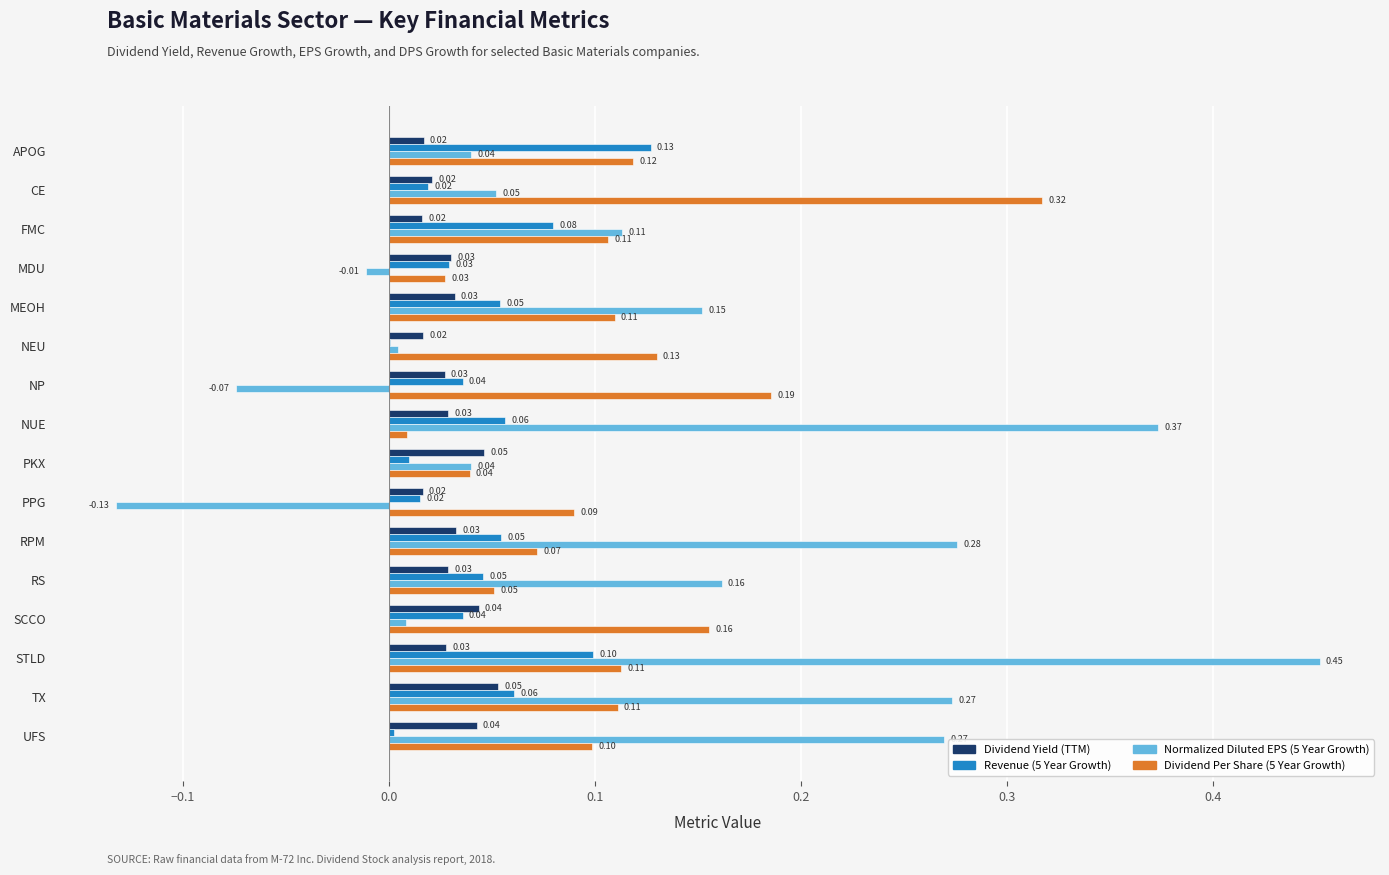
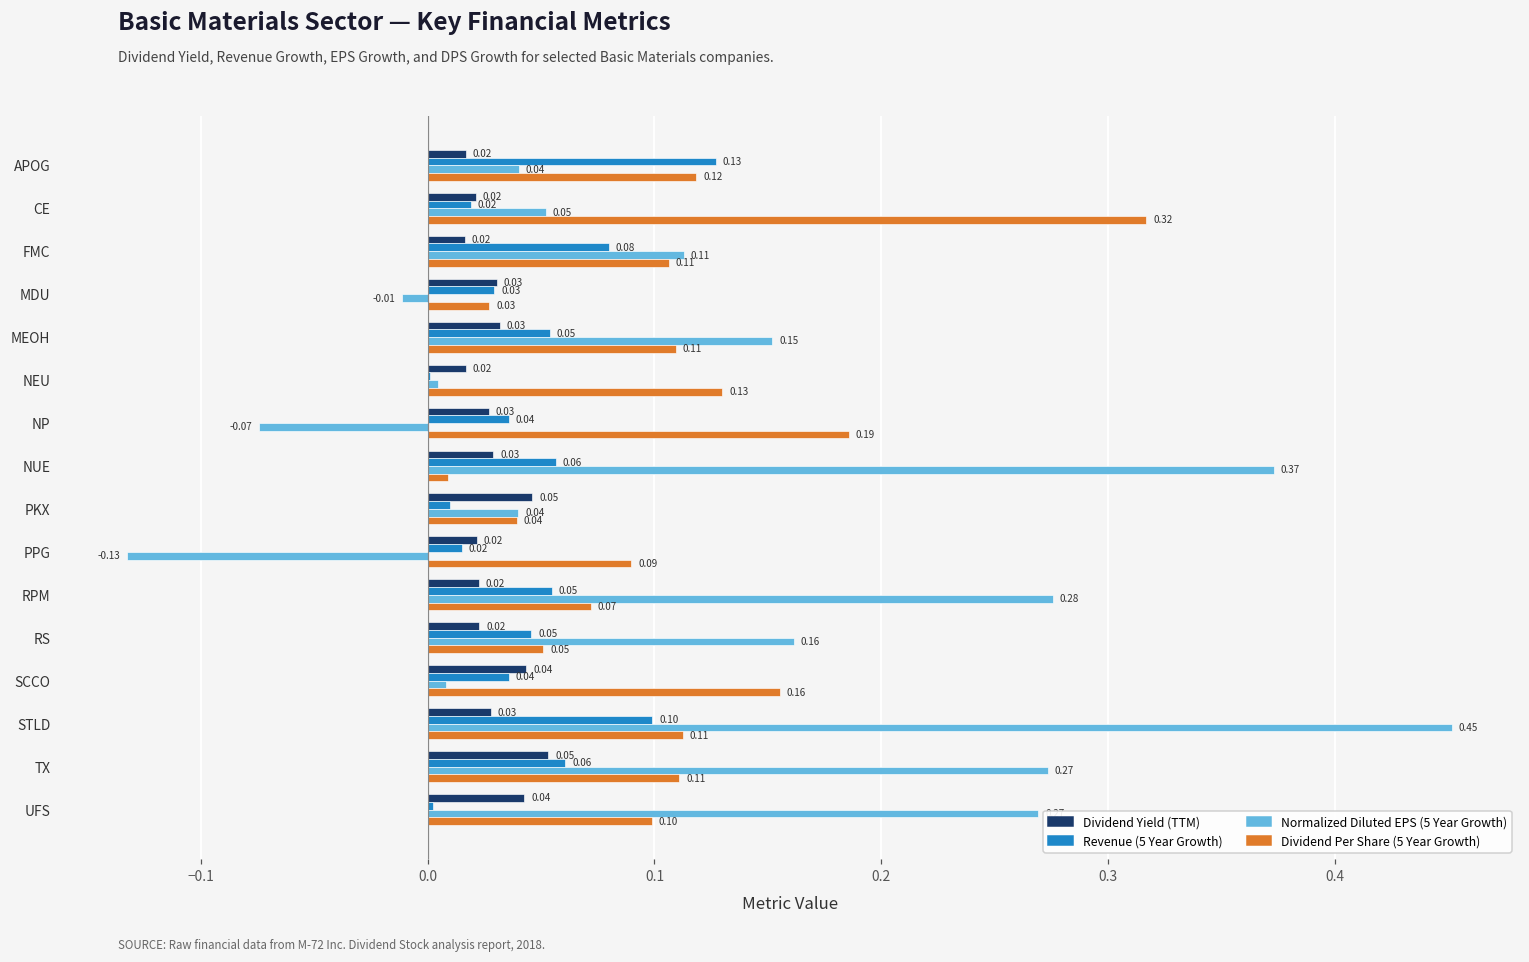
  {
    "Dividend Yield (TTM)": {
      "APOG": 0.02,
      "FMC": 0.02,
      "MEOH": 0.03,
      "NEU": 0.02,
      "NP": 0.03,
      "NUE": 0.03,
      "PKX": 0.05,
-     "PPG": 0.016,
-     "RPM": 0.03,
-     "RS": 0.03,
+     "PPG": 0.022,
+     "RPM": 0.02,
+     "RS": 0.02,
      "SCCO": 0.04,
      "STLD": 0.03,
      "TX": 0.05,
      "UFS": 0.04
    },
    "Revenue (5 Year Growth)": {
      "APOG": 0.13,
      "FMC": 0.08,
      "MEOH": 0.05,
      "NP": 0.04,
      "NUE": 0.06,
      "RPM": 0.05,
      "RS": 0.05,
      "STLD": 0.10,
      "TX": 0.06
    },
    "Normalized Diluted EPS (5 Year Growth)": {
      "APOG": 0.04,
      "CE": 0.05,
      "FMC": 0.11,
      "MDU": -0.01,
      "MEOH": 0.15,
      "NP": -0.07,
      "NUE": 0.37,
      "PPG": -0.13,
      "RPM": 0.28,
      "RS": 0.16,
      "STLD": 0.45,
      "TX": 0.27
    },
    "Dividend Per Share (5 Year Growth)": {
      "APOG": 0.12,
      "CE": 0.32,
      "MDU": 0.03,
      "MEOH": 0.11,
      "NEU": 0.13,
      "NP": 0.19,
      "PPG": 0.09,
      "RPM": 0.07,
      "RS": 0.05,
      "SCCO": 0.16,
      "STLD": 0.11,
      "TX": 0.11,
      "UFS": 0.10
    }
  }
